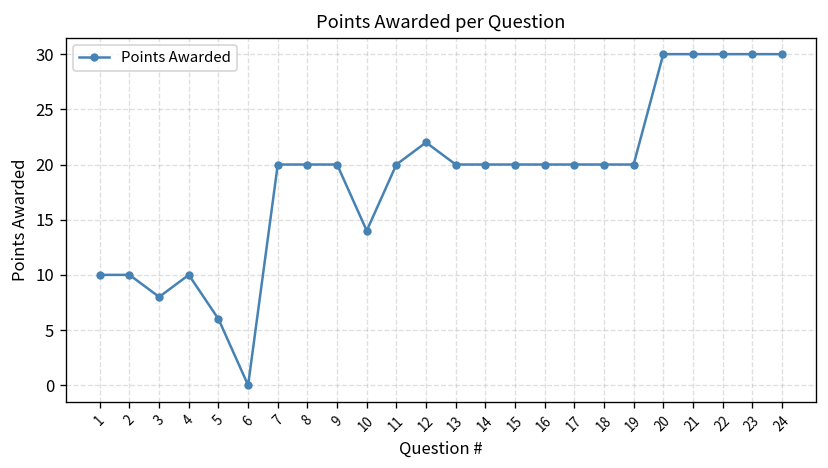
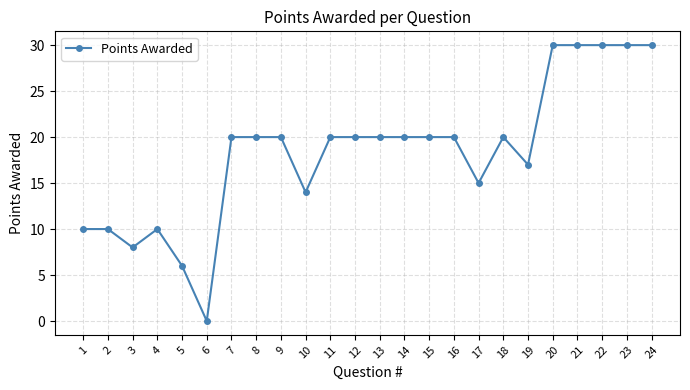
  {
    "1": 10,
    "2": 10,
    "3": 8,
    "4": 10,
    "5": 6,
    "6": 0,
    "7": 20,
    "8": 20,
    "9": 20,
    "10": 14,
    "11": 20,
-   "12": 22,
+   "12": 20,
    "13": 20,
    "14": 20,
    "15": 20,
    "16": 20,
-   "17": 20,
+   "17": 15,
    "18": 20,
-   "19": 20,
+   "19": 17,
    "20": 30,
    "21": 30,
    "22": 30,
    "23": 30,
    "24": 30
  }
